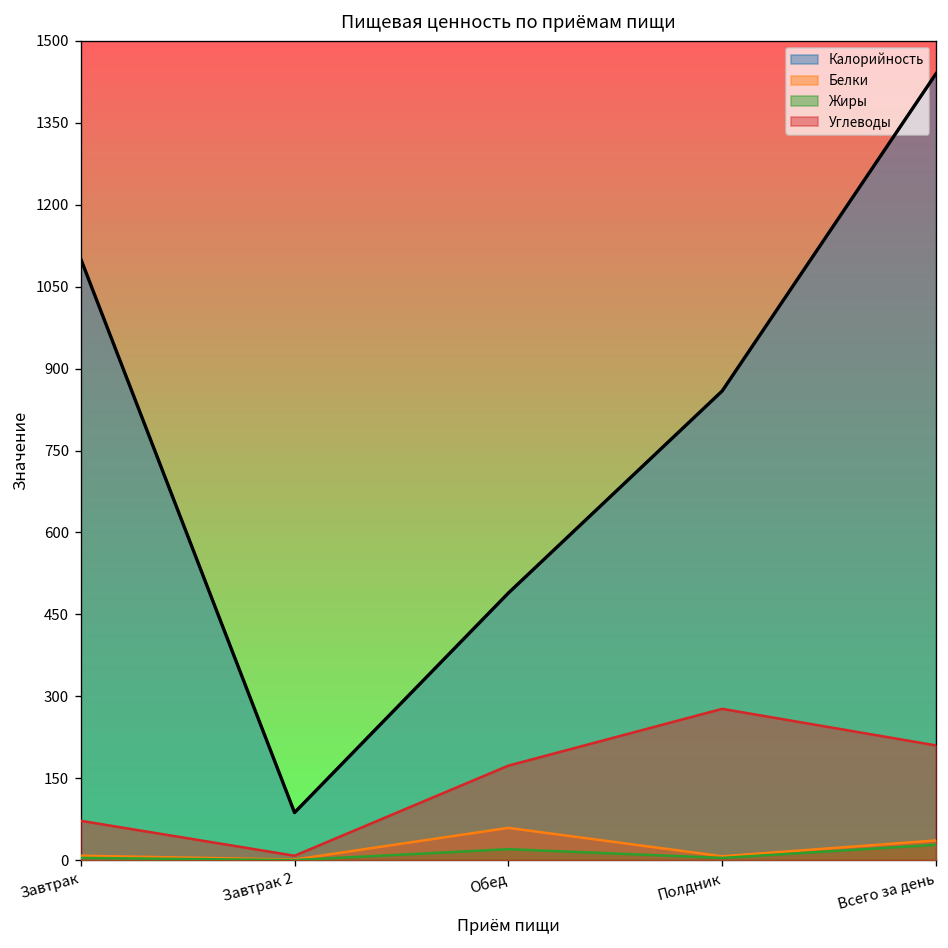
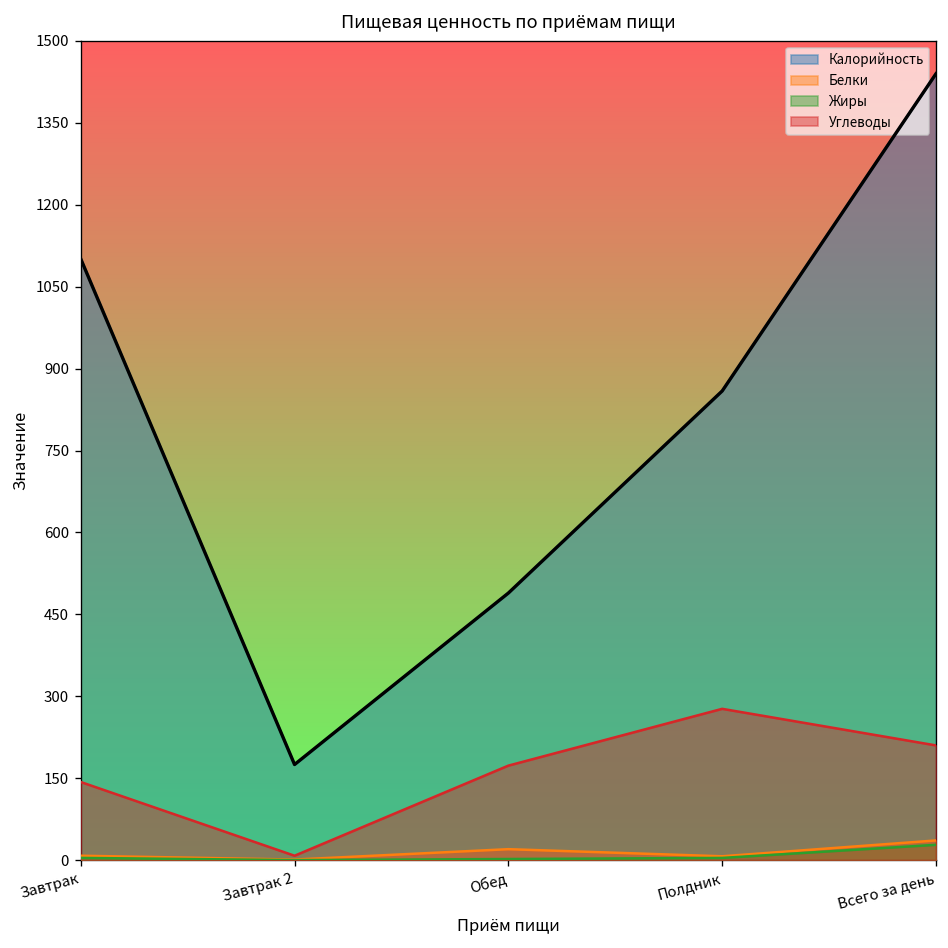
  {
    "Калорийность": {
      "Завтрак": 1100,
-     "Завтрак 2": 90,
+     "Завтрак 2": 180,
      "Обед": 490,
      "Полдник": 860,
      "Всего за день": 1440
    },
    "Белки": {
-     "Обед": 60,
+     "Обед": 20,
      "Всего за день": 40
    },
    "Жиры": {
-     "Обед": 20,
+     "Обед": 0,
      "Всего за день": 30
    },
    "Углеводы": {
-     "Завтрак": 70,
+     "Завтрак": 140,
      "Завтрак 2": 10,
      "Обед": 170,
      "Полдник": 280,
      "Всего за день": 210
    }
  }
